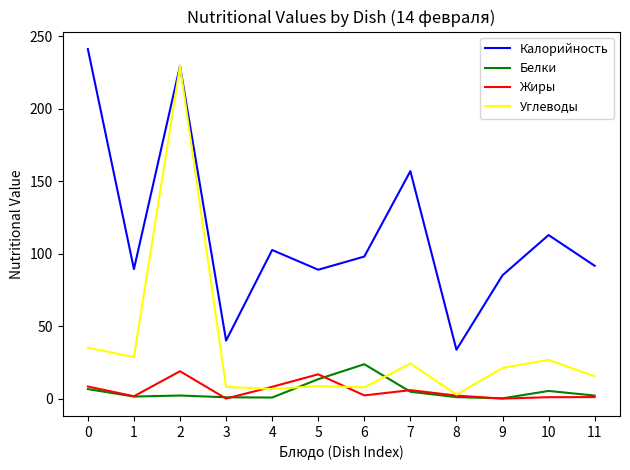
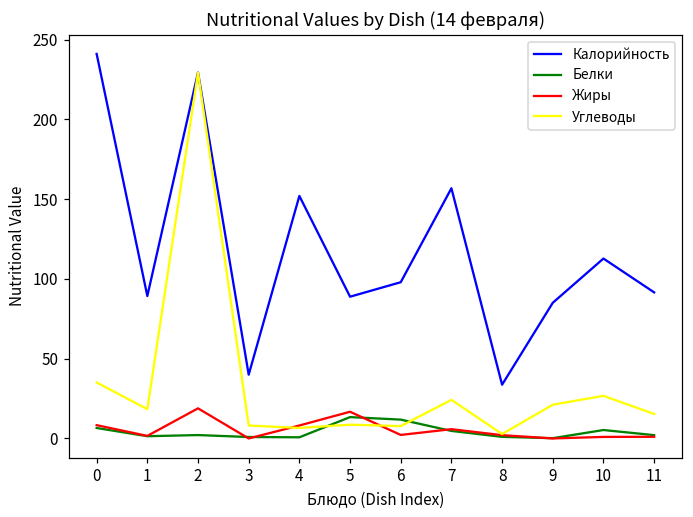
  {
    "Калорийность": {
      "0": 241,
      "1": 89,
      "3": 40,
-     "4": 102,
+     "4": 152,
      "5": 89,
      "6": 98,
      "7": 157,
      "8": 34,
      "9": 85,
      "10": 113,
      "11": 92
    },
    "Белки": {
      "0": 7,
      "2": 2,
      "4": 1,
      "5": 13,
-     "6": 24,
+     "6": 12,
      "10": 5
    },
    "Жиры": {
      "0": 8,
      "2": 19,
      "5": 17,
      "6": 2,
      "10": 1
    },
    "Углеводы": {
      "0": 35,
-     "1": 29,
+     "1": 18,
      "3": 8,
      "5": 9,
      "6": 8,
      "7": 24,
      "9": 21,
      "10": 27,
      "11": 15
    }
  }
